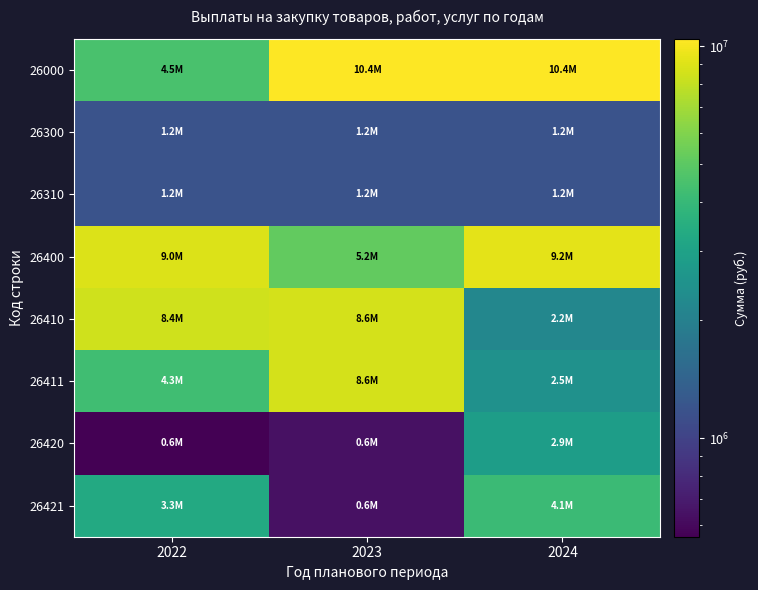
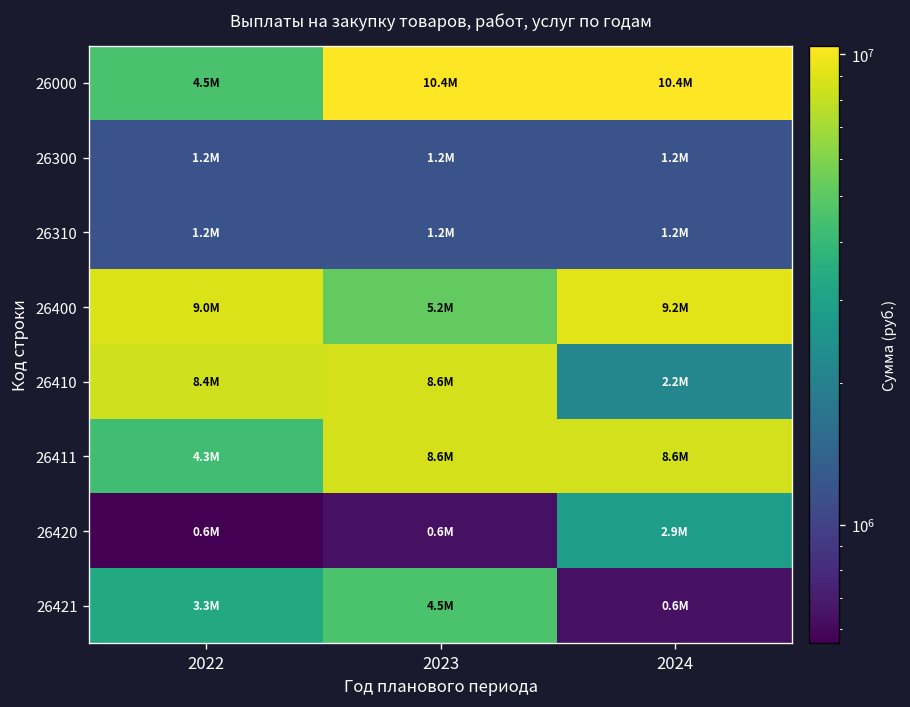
  {
    "26000": {
      "2022": "4.5M",
      "2023": "10.4M",
      "2024": "10.4M"
    },
    "26300": {
      "2022": "1.2M",
      "2023": "1.2M",
      "2024": "1.2M"
    },
    "26310": {
      "2022": "1.2M",
      "2023": "1.2M",
      "2024": "1.2M"
    },
    "26400": {
      "2022": "9.0M",
      "2023": "5.2M",
      "2024": "9.2M"
    },
    "26410": {
      "2022": "8.4M",
      "2023": "8.6M",
      "2024": "2.2M"
    },
    "26411": {
      "2022": "4.3M",
      "2023": "8.6M",
-     "2024": "2.5M"
+     "2024": "8.6M"
    },
    "26420": {
      "2022": "0.6M",
      "2023": "0.6M",
      "2024": "2.9M"
    },
    "26421": {
      "2022": "3.3M",
-     "2023": "0.6M",
-     "2024": "4.1M"
+     "2023": "4.5M",
+     "2024": "0.6M"
    }
  }
